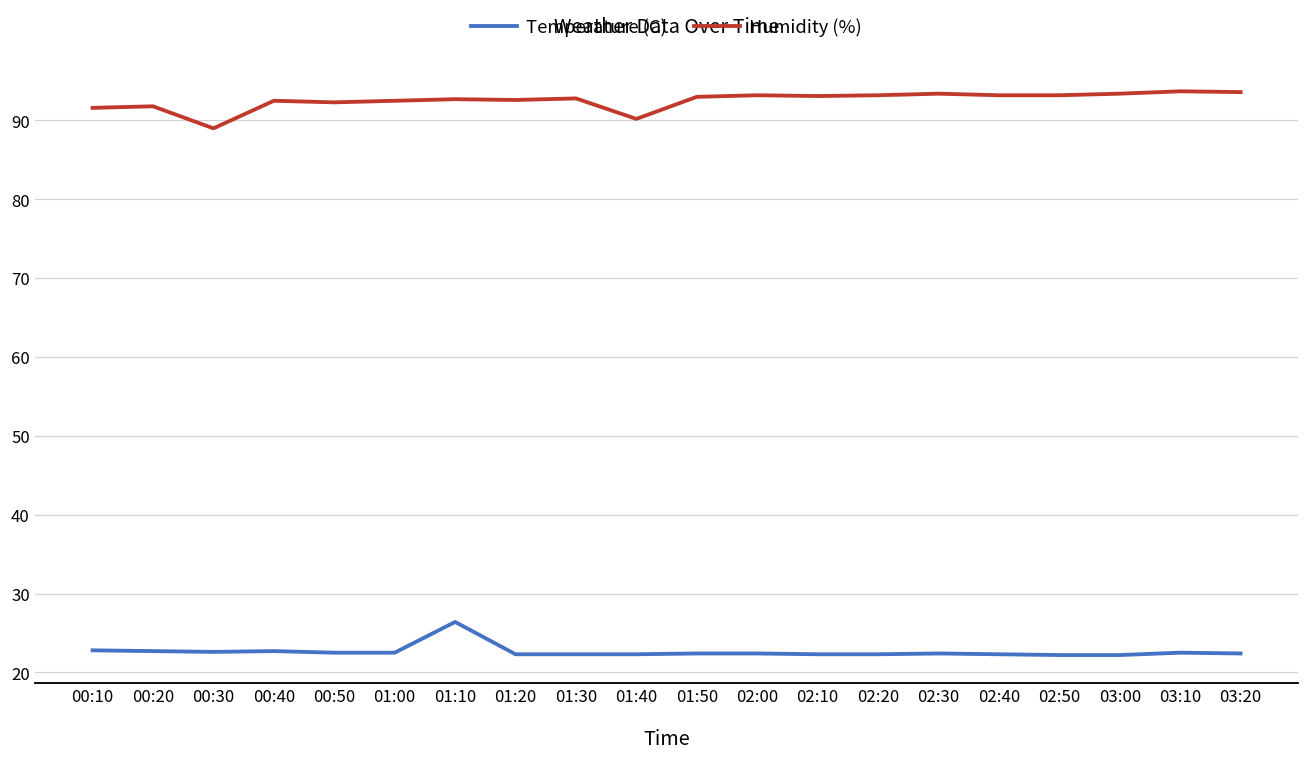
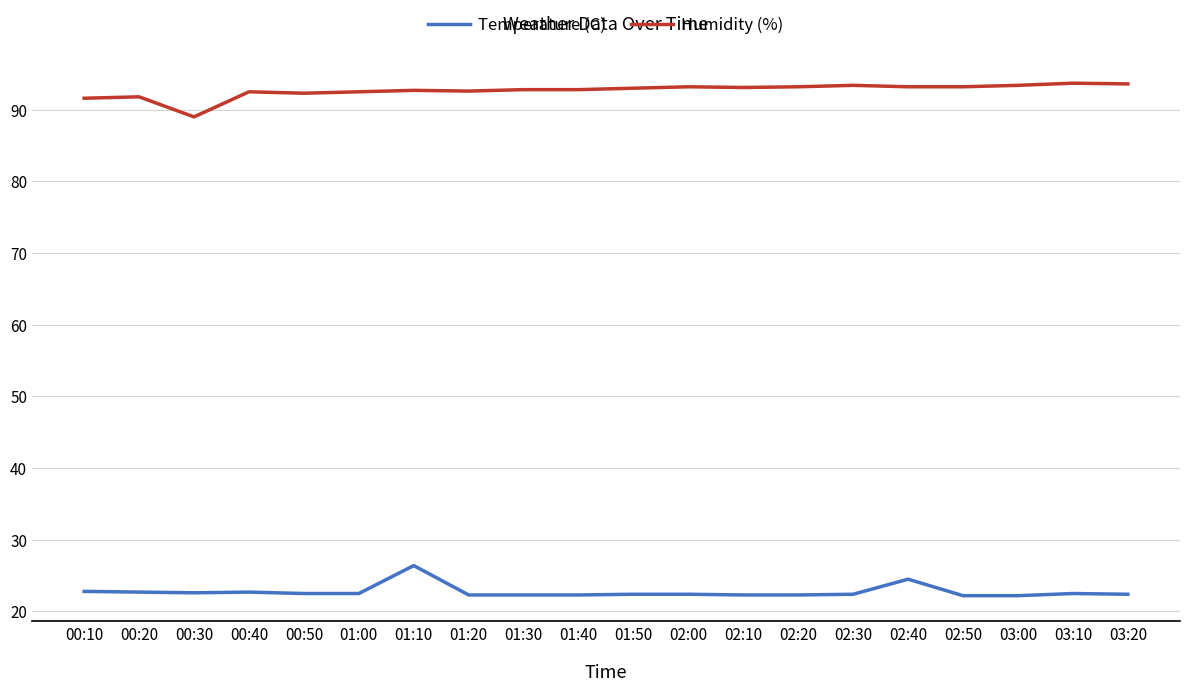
  {
    "Temperature (C)": {
      "00:10": 23,
      "00:20": 23,
      "00:30": 23,
      "00:40": 23,
      "00:50": 23,
      "01:00": 23,
      "01:10": 26,
      "01:20": 22,
      "01:30": 22,
      "01:40": 22,
      "01:50": 22,
      "02:00": 22,
      "02:10": 22,
      "02:20": 22,
      "02:30": 22,
-     "02:40": 22,
+     "02:40": 25,
      "02:50": 22,
      "03:00": 22,
      "03:10": 23,
      "03:20": 22
    },
    "Humidity (%)": {
      "00:10": 92,
      "00:20": 92,
      "00:30": 89,
      "00:40": 93,
      "00:50": 92,
      "01:00": 93,
      "01:10": 93,
      "01:20": 93,
      "01:30": 93,
-     "01:40": 90,
+     "01:40": 93,
      "01:50": 93,
      "02:00": 93,
      "02:10": 93,
      "02:20": 93,
      "02:30": 93,
      "02:40": 93,
      "02:50": 93,
      "03:00": 93,
      "03:10": 94,
      "03:20": 94
    }
  }
